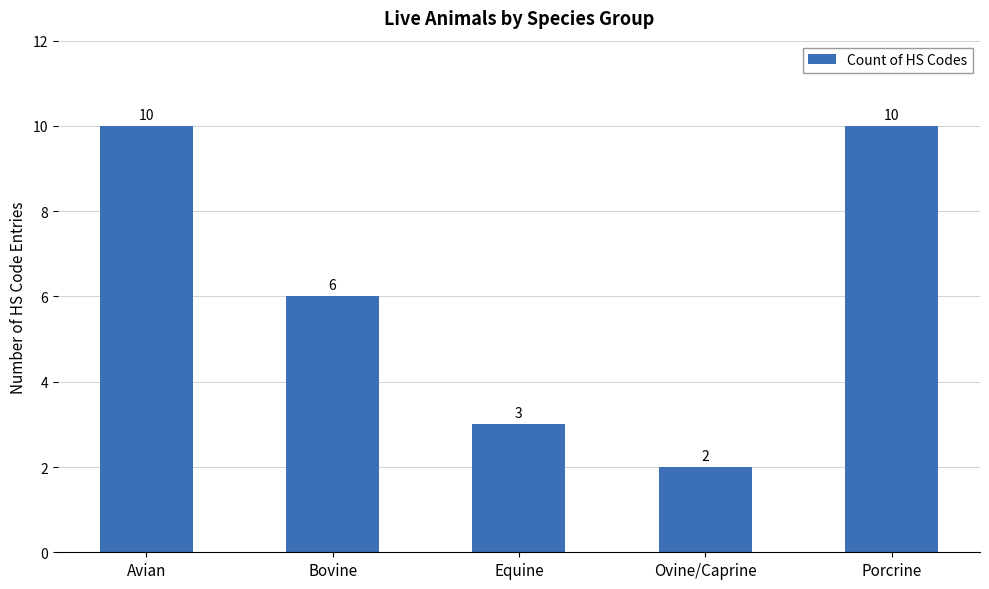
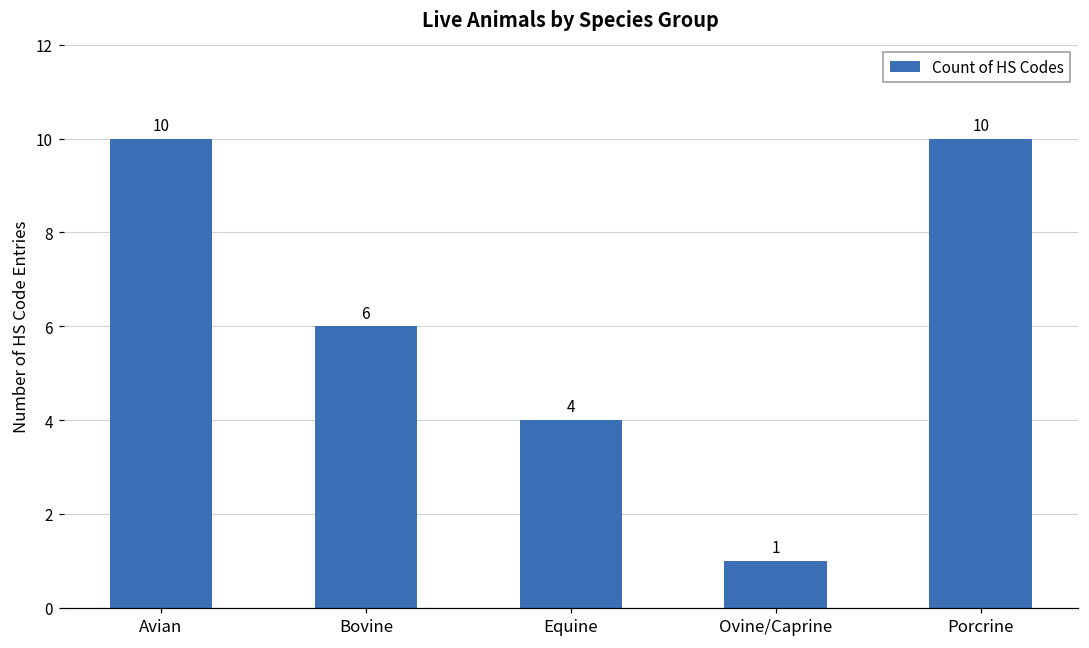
  {
    "Avian": 10,
    "Bovine": 6,
-   "Equine": 3,
-   "Ovine/Caprine": 2,
+   "Equine": 4,
+   "Ovine/Caprine": 1,
    "Porcrine": 10
  }
